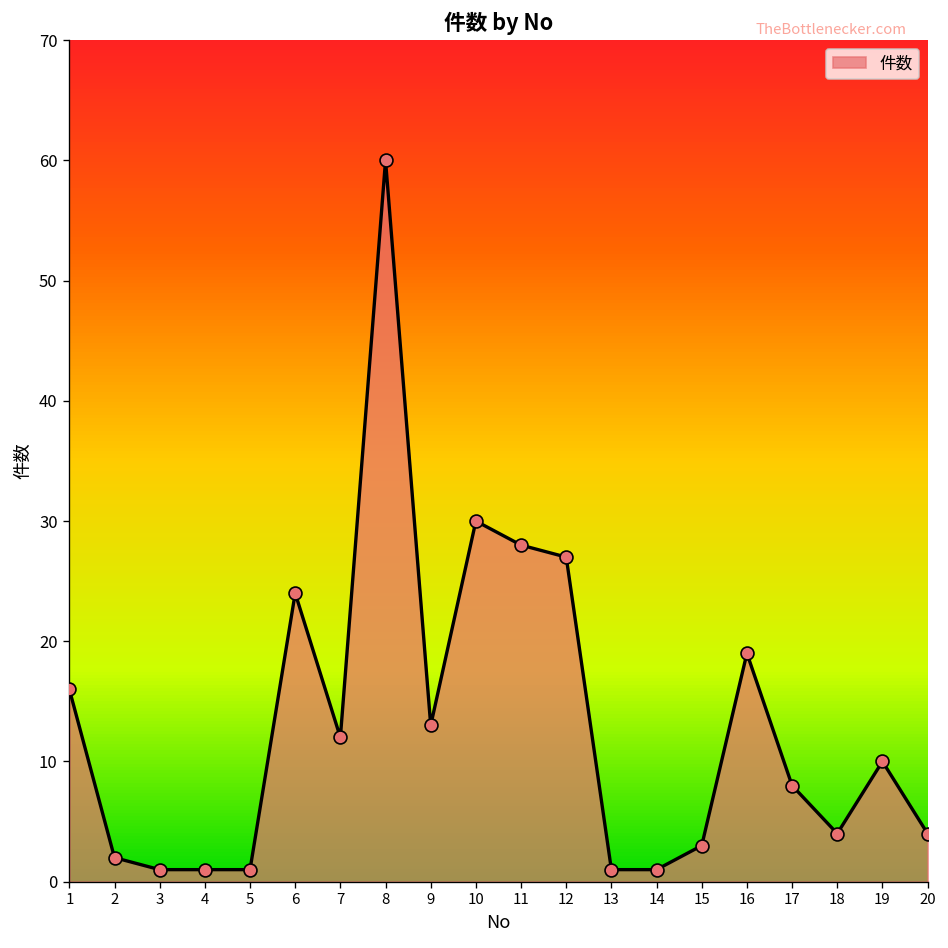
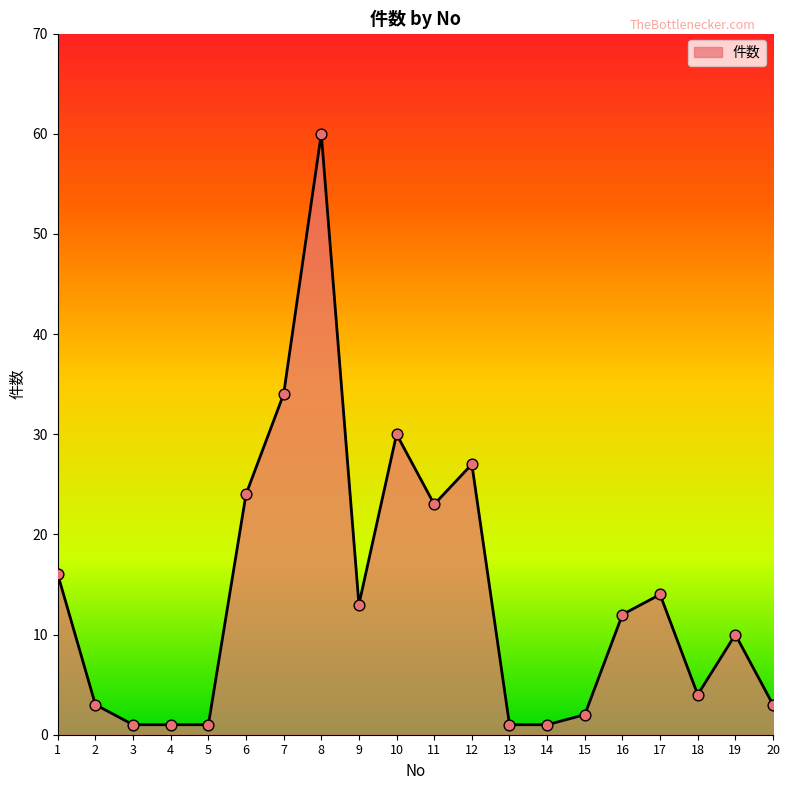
  {
    "1": 16,
-   "2": 2,
+   "2": 3,
    "3": 1,
    "4": 1,
    "5": 1,
    "6": 24,
-   "7": 12,
+   "7": 34,
    "8": 60,
    "9": 13,
    "10": 30,
-   "11": 28,
+   "11": 23,
    "12": 27,
    "13": 1,
    "14": 1,
-   "15": 3,
-   "16": 19,
-   "17": 8,
+   "15": 2,
+   "16": 12,
+   "17": 14,
    "18": 4,
    "19": 10,
-   "20": 4
+   "20": 3
  }
